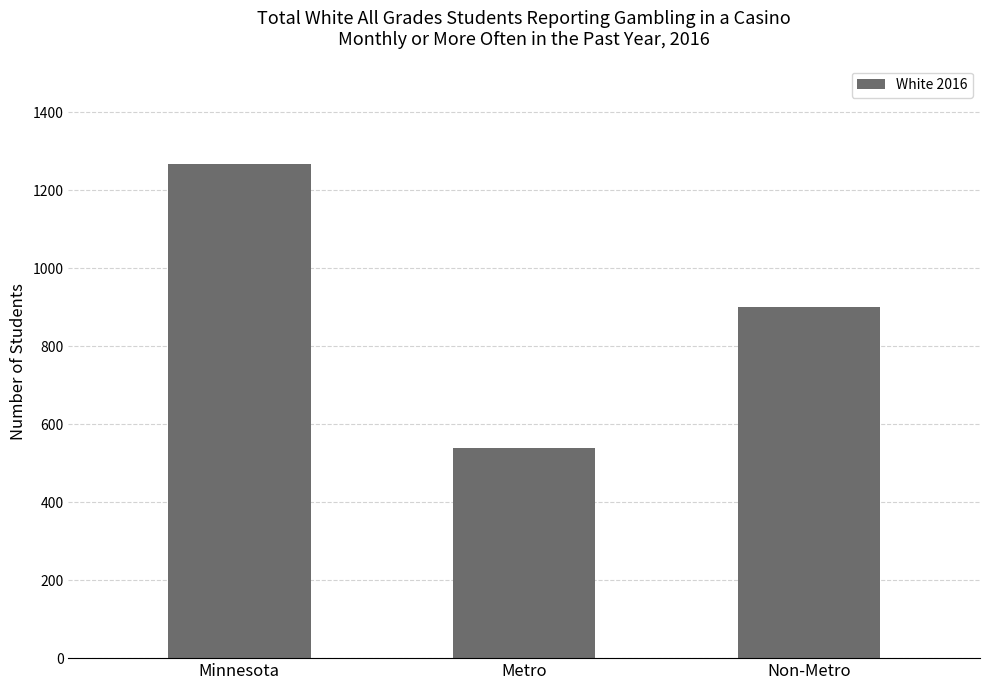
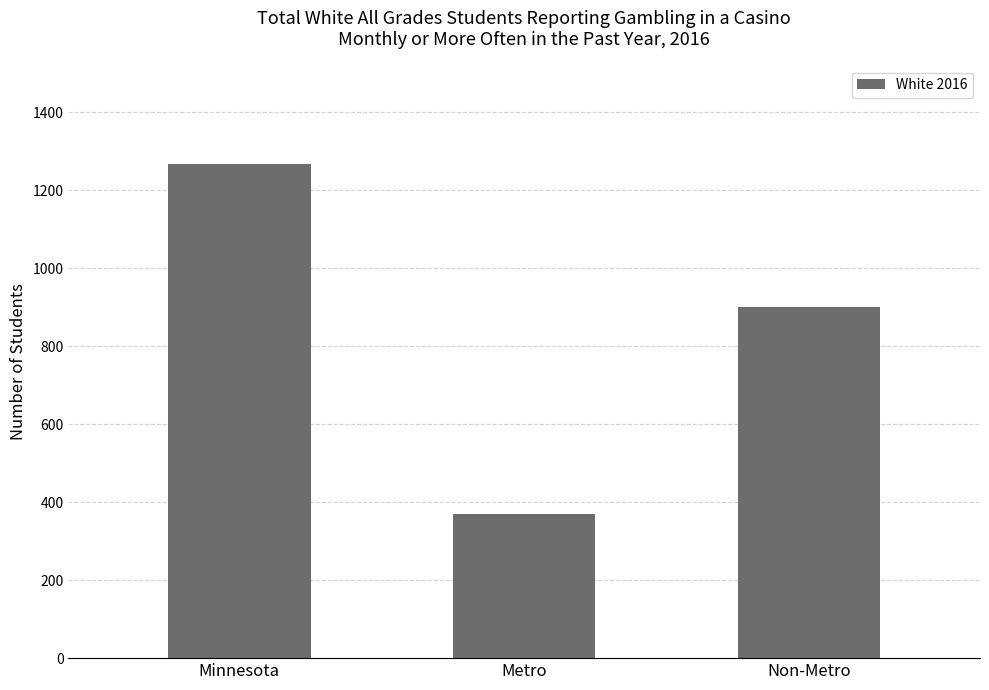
  {
    "Minnesota": 1270,
-   "Metro": 540,
+   "Metro": 370,
    "Non-Metro": 900
  }
